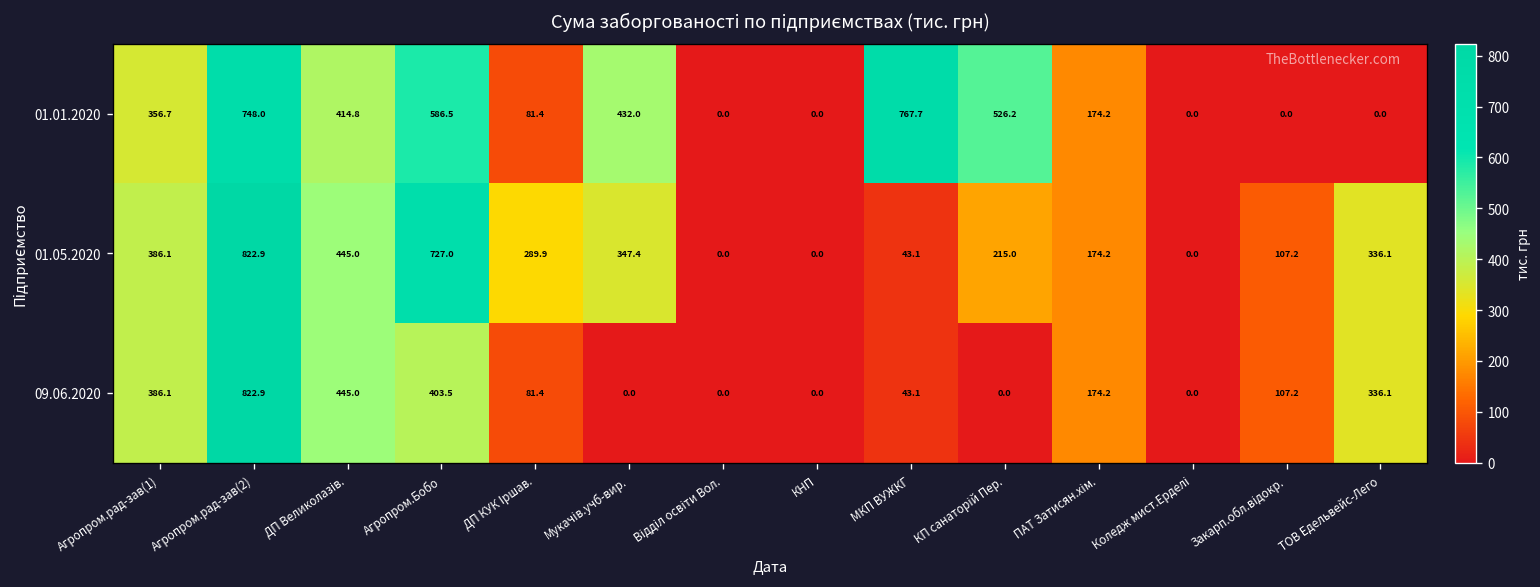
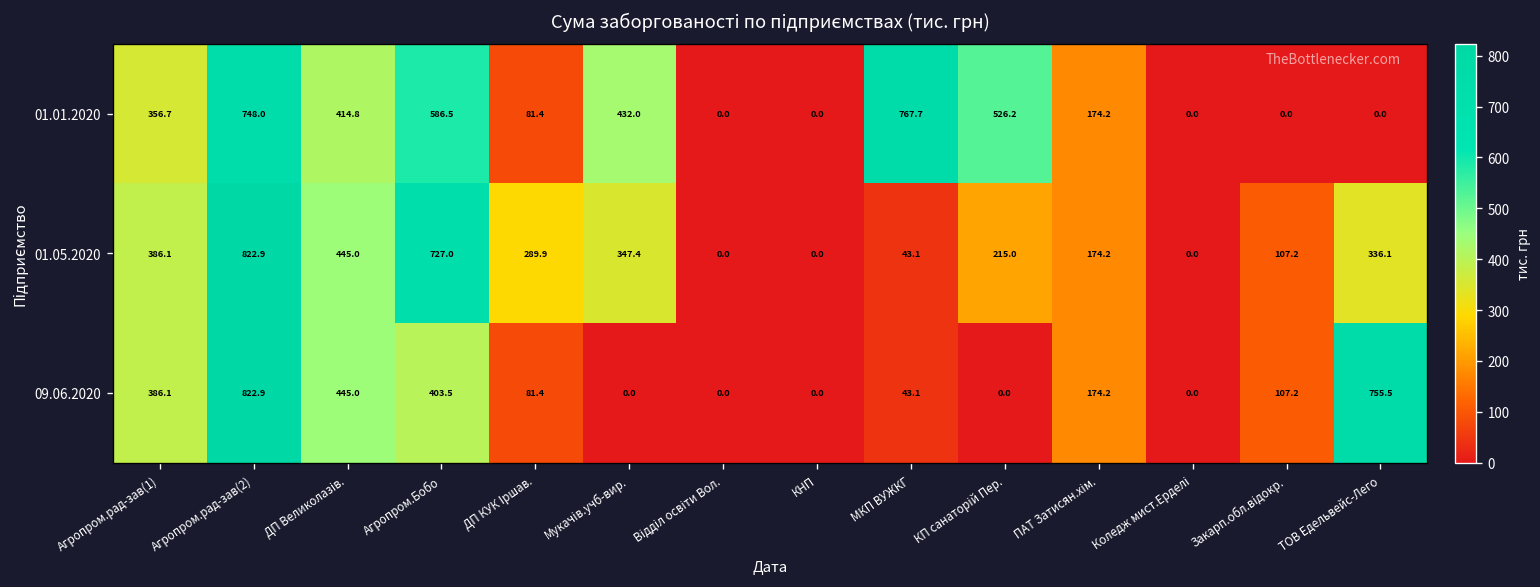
  {
    "01.01.2020": {
      "Агропром.рад-зав(1)": 356.7,
      "Агропром.рад-зав(2)": 748.0,
      "ДП Великолазів.": 414.8,
      "Агропром.Бобо": 586.5,
      "ДП КУК Іршав.": 81.4,
      "Мукачів.учб-вир.": 432.0,
      "Відділ освіти Вол.": 0.0,
      "КНП": 0.0,
      "МКП ВУЖКГ": 767.7,
      "КП санаторій Пер.": 526.2,
      "ПАТ Затисян.хім.": 174.2,
      "Коледж мист.Ерделі": 0.0,
      "ТОВ Едельвейс-Лего": 0.0
    },
    "01.05.2020": {
      "Агропром.рад-зав(1)": 386.1,
      "Агропром.рад-зав(2)": 822.9,
      "ДП Великолазів.": 445.0,
      "Агропром.Бобо": 727.0,
      "ДП КУК Іршав.": 289.9,
      "Мукачів.учб-вир.": 347.4,
      "Відділ освіти Вол.": 0.0,
      "КНП": 0.0,
      "МКП ВУЖКГ": 43.1,
      "КП санаторій Пер.": 215.0,
      "ПАТ Затисян.хім.": 174.2,
      "Коледж мист.Ерделі": 0.0,
      "Закарп.обл.відокр.": 107.2,
      "ТОВ Едельвейс-Лего": 336.1
    },
    "09.06.2020": {
      "Агропром.рад-зав(1)": 386.1,
      "Агропром.рад-зав(2)": 822.9,
      "ДП Великолазів.": 445.0,
      "Агропром.Бобо": 403.5,
      "ДП КУК Іршав.": 81.4,
      "Мукачів.учб-вир.": 0.0,
      "Відділ освіти Вол.": 0.0,
      "КНП": 0.0,
      "МКП ВУЖКГ": 43.1,
      "КП санаторій Пер.": 0.0,
      "ПАТ Затисян.хім.": 174.2,
      "Коледж мист.Ерделі": 0.0,
      "Закарп.обл.відокр.": 107.2,
-     "ТОВ Едельвейс-Лего": 336.1
+     "ТОВ Едельвейс-Лего": 755.5
    }
  }
